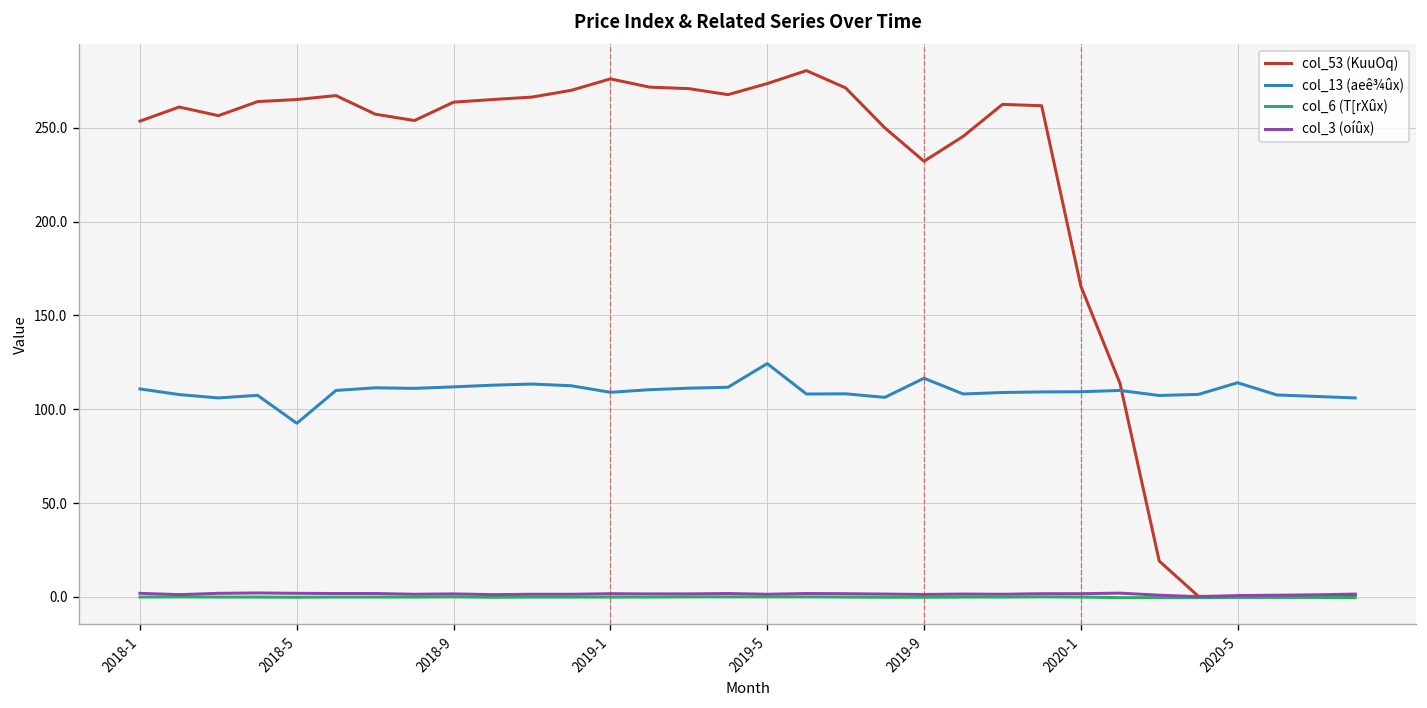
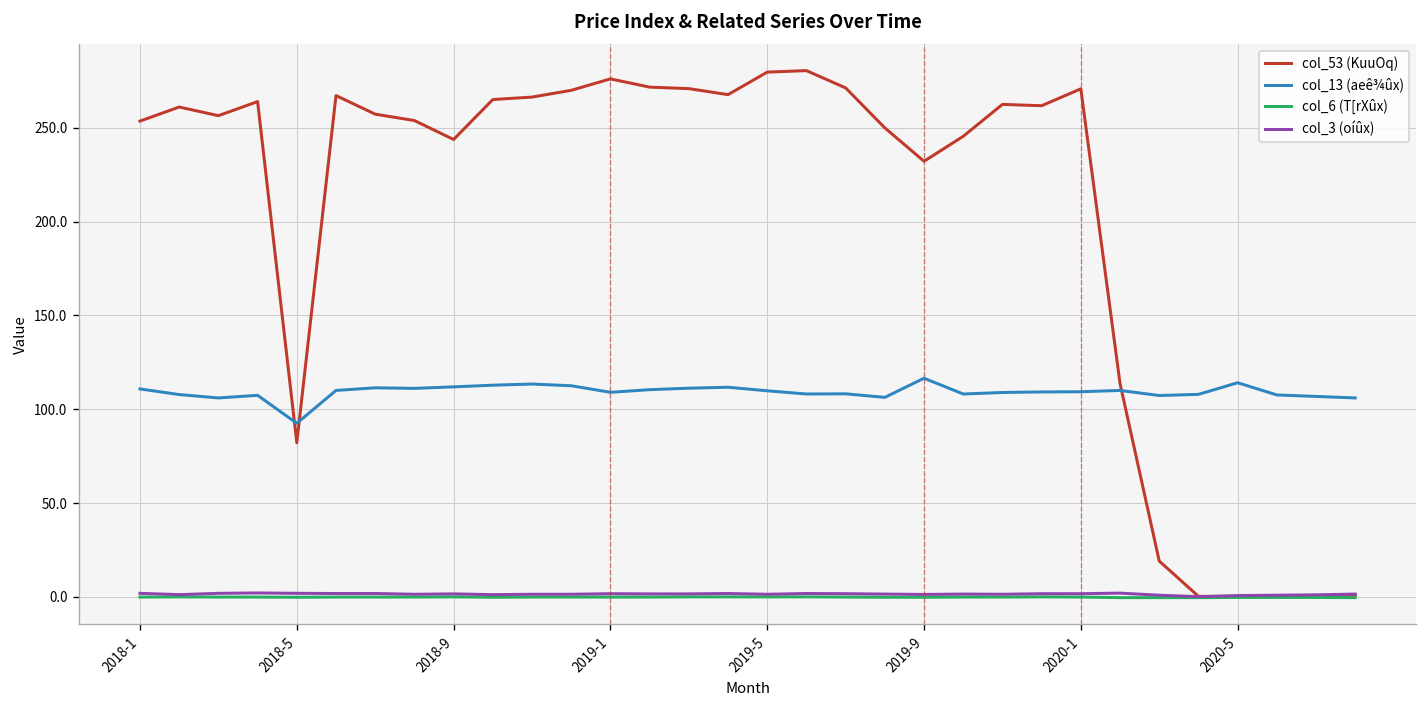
  {
    "col_53 (KuuOq)": {
      "2018-1": 254,
-     "2018-5": 265,
-     "2018-9": 264,
+     "2018-5": 82,
+     "2018-9": 244,
      "2019-1": 276,
-     "2019-5": 274,
+     "2019-5": 280,
      "2019-9": 232,
-     "2020-1": 166
+     "2020-1": 271
    },
    "col_13 (aeê¾ûx)": {
      "2018-1": 111,
      "2018-5": 93,
      "2018-9": 112,
      "2019-1": 109,
-     "2019-5": 124,
+     "2019-5": 110,
      "2019-9": 117,
      "2020-1": 109,
      "2020-5": 114
    },
    "col_6 (T[rXûx)": {
      "2018-1": 0,
      "2018-5": 0,
      "2019-1": 0,
      "2020-1": 0
    },
    "col_3 (oíûx)": {
      "2018-1": 2,
      "2018-5": 2,
      "2019-1": 2,
      "2020-1": 2
    }
  }
